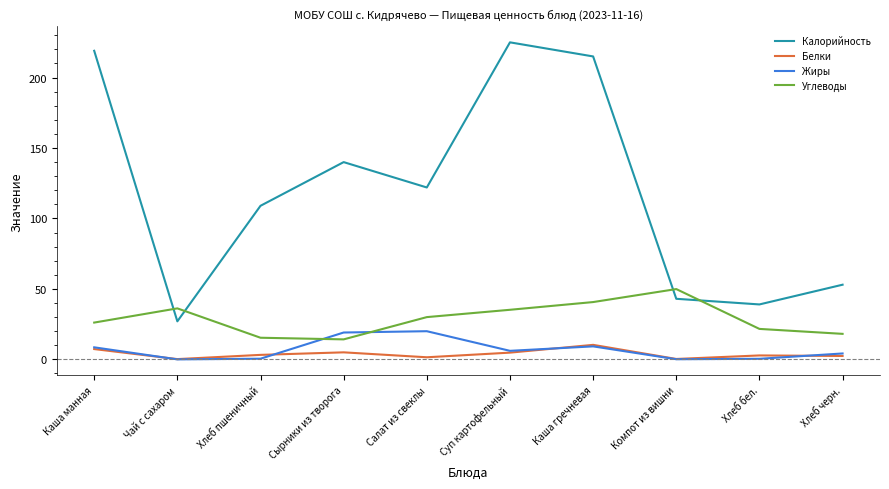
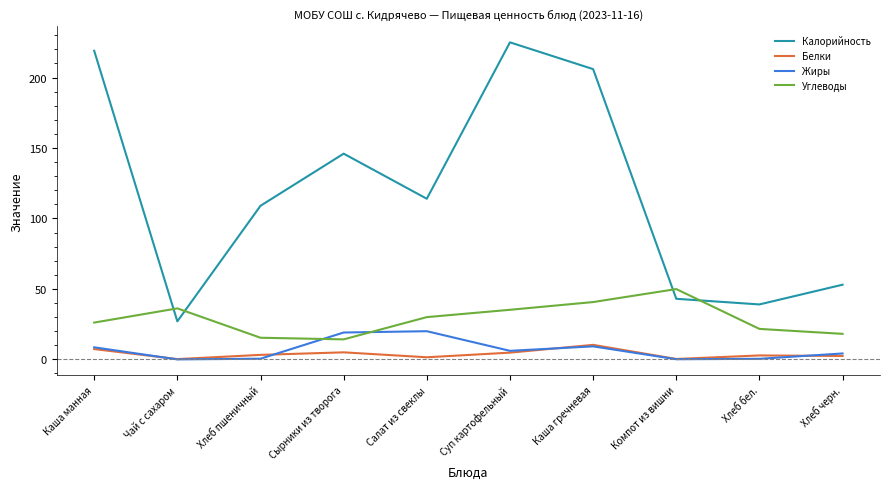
  {
    "Калорийность": {
      "Каша манная": 219,
      "Чай с сахаром": 27,
      "Хлеб пшеничный": 109,
-     "Сырники из творога": 140,
-     "Салат из свеклы": 122,
+     "Сырники из творога": 146,
+     "Салат из свеклы": 114,
      "Суп картофельный": 225,
-     "Каша гречневая": 215,
+     "Каша гречневая": 206,
      "Компот из вишни": 43,
      "Хлеб бел.": 39,
      "Хлеб черн.": 53
    },
    "Белки": {
      "Хлеб пшеничный": 3,
      "Сырники из творога": 5,
      "Салат из свеклы": 2,
      "Хлеб бел.": 3
    },
    "Жиры": {
      "Хлеб пшеничный": 0,
      "Сырники из творога": 19,
      "Салат из свеклы": 20,
      "Хлеб бел.": 0
    },
    "Углеводы": {
      "Каша манная": 26,
      "Чай с сахаром": 36,
      "Хлеб пшеничный": 15,
      "Сырники из творога": 14,
      "Салат из свеклы": 30,
      "Суп картофельный": 35,
      "Каша гречневая": 41,
      "Компот из вишни": 50,
      "Хлеб бел.": 22,
      "Хлеб черн.": 18
    }
  }
